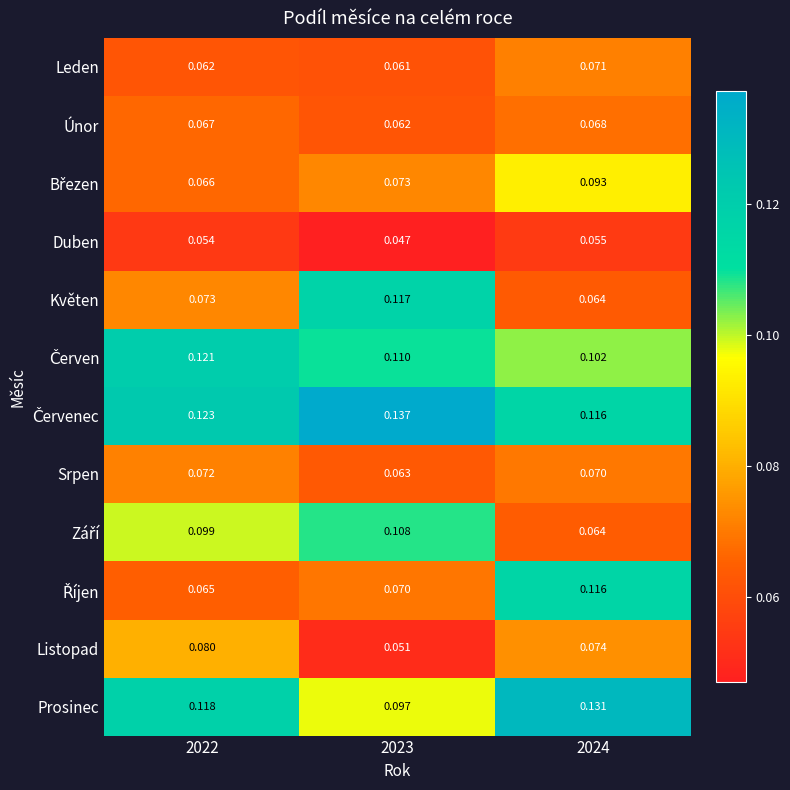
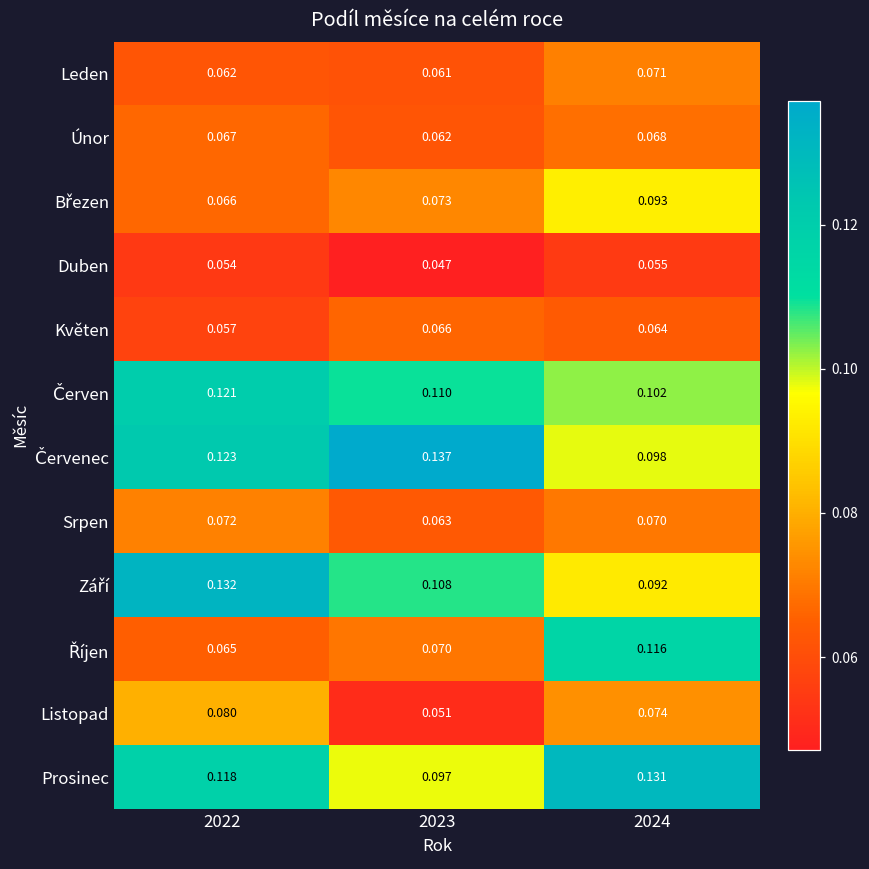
  {
    "Leden": {
      "2022": 0.062,
      "2023": 0.061,
      "2024": 0.071
    },
    "Únor": {
      "2022": 0.067,
      "2023": 0.062,
      "2024": 0.068
    },
    "Březen": {
      "2022": 0.066,
      "2023": 0.073,
      "2024": 0.093
    },
    "Duben": {
      "2022": 0.054,
      "2023": 0.047,
      "2024": 0.055
    },
    "Květen": {
-     "2022": 0.073,
-     "2023": 0.117,
+     "2022": 0.057,
+     "2023": 0.066,
      "2024": 0.064
    },
    "Červen": {
      "2022": 0.121,
      "2023": 0.110,
      "2024": 0.102
    },
    "Červenec": {
      "2022": 0.123,
      "2023": 0.137,
-     "2024": 0.116
+     "2024": 0.098
    },
    "Srpen": {
      "2022": 0.072,
      "2023": 0.063,
      "2024": 0.070
    },
    "Září": {
-     "2022": 0.099,
+     "2022": 0.132,
      "2023": 0.108,
-     "2024": 0.064
+     "2024": 0.092
    },
    "Říjen": {
      "2022": 0.065,
      "2023": 0.070,
      "2024": 0.116
    },
    "Listopad": {
      "2022": 0.080,
      "2023": 0.051,
      "2024": 0.074
    },
    "Prosinec": {
      "2022": 0.118,
      "2023": 0.097,
      "2024": 0.131
    }
  }
